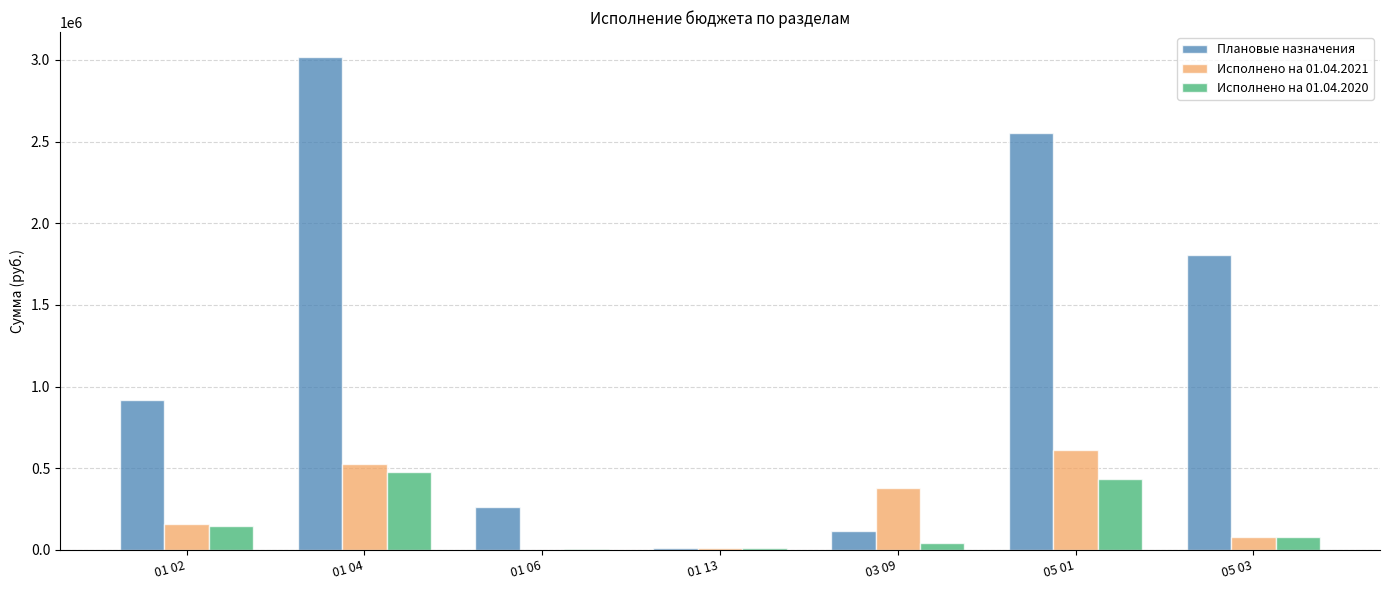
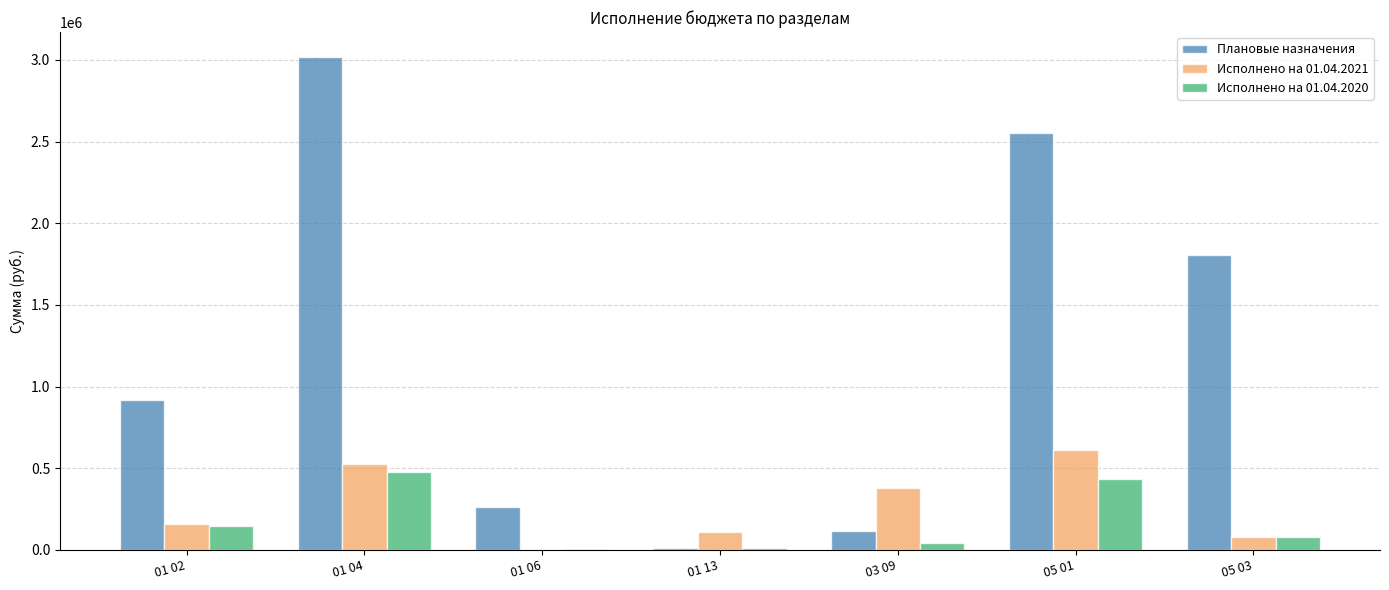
  {
    "Плановые назначения": {
      "01 02": 910000,
      "01 04": 3020000,
      "01 06": 260000,
      "03 09": 110000,
      "05 01": 2550000,
      "05 03": 1810000
    },
    "Исполнено на 01.04.2021": {
      "01 02": 160000,
      "01 04": 520000,
      "01 06": 0,
-     "01 13": 10000,
+     "01 13": 110000,
      "03 09": 380000,
      "05 01": 610000,
      "05 03": 80000
    },
    "Исполнено на 01.04.2020": {
      "01 02": 150000,
      "01 04": 480000,
      "03 09": 40000,
      "05 01": 430000,
      "05 03": 80000
    }
  }
